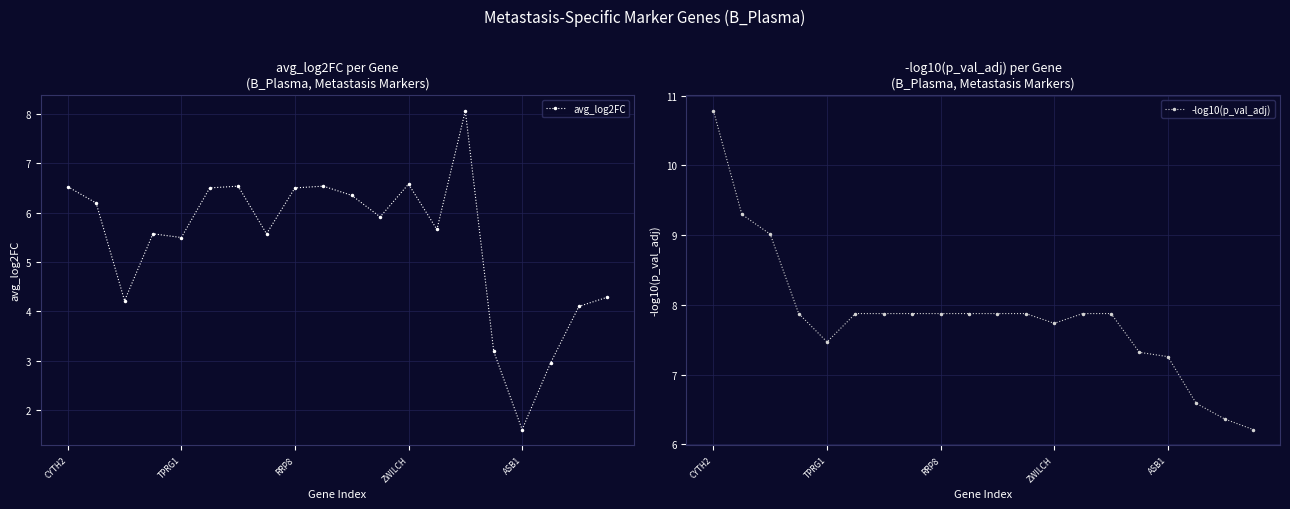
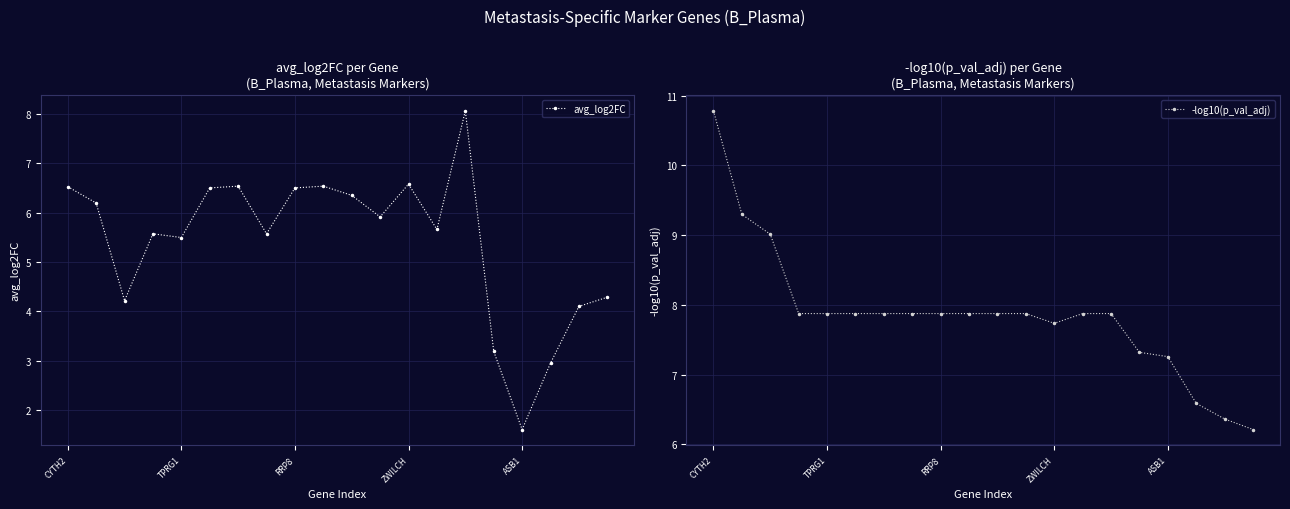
  {
    "avg_log2FC per Gene (B_Plasma, Metastasis Markers)": {
      "CYTH2": 6.5,
      "TPRG1": 5.5,
      "RRP8": 6.5,
      "ZWILCH": 6.6,
      "ASB1": 1.6
    },
    "-log10(p_val_adj) per Gene (B_Plasma, Metastasis Markers)": {
      "CYTH2": 10.8,
-     "TPRG1": 7.5,
+     "TPRG1": 7.9,
      "RRP8": 7.9,
      "ZWILCH": 7.7,
      "ASB1": 7.3
    }
  }
